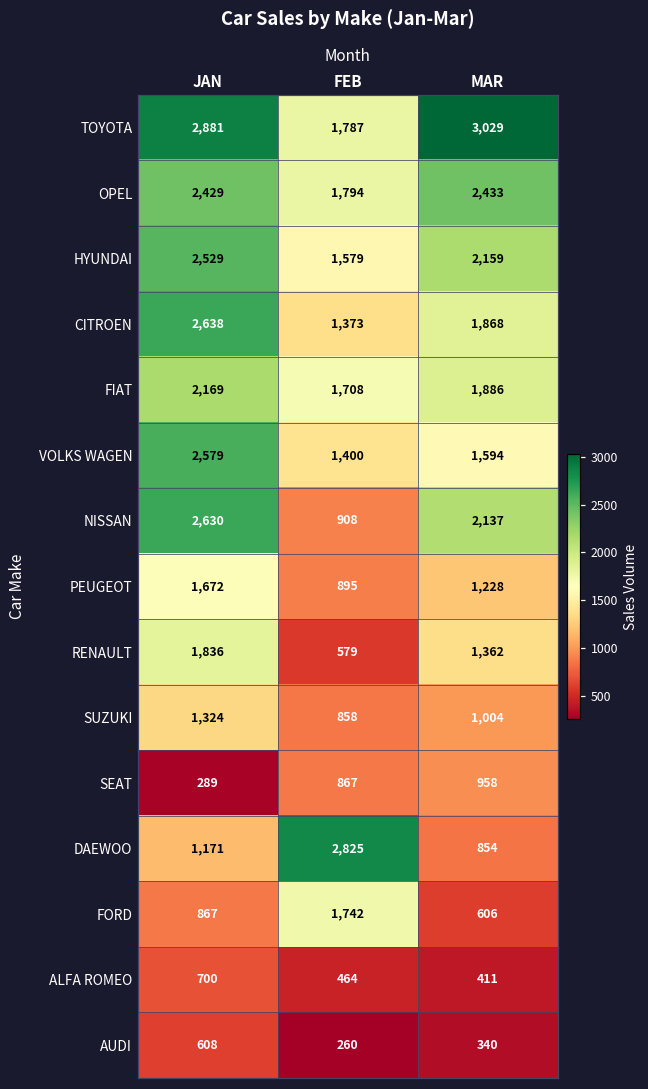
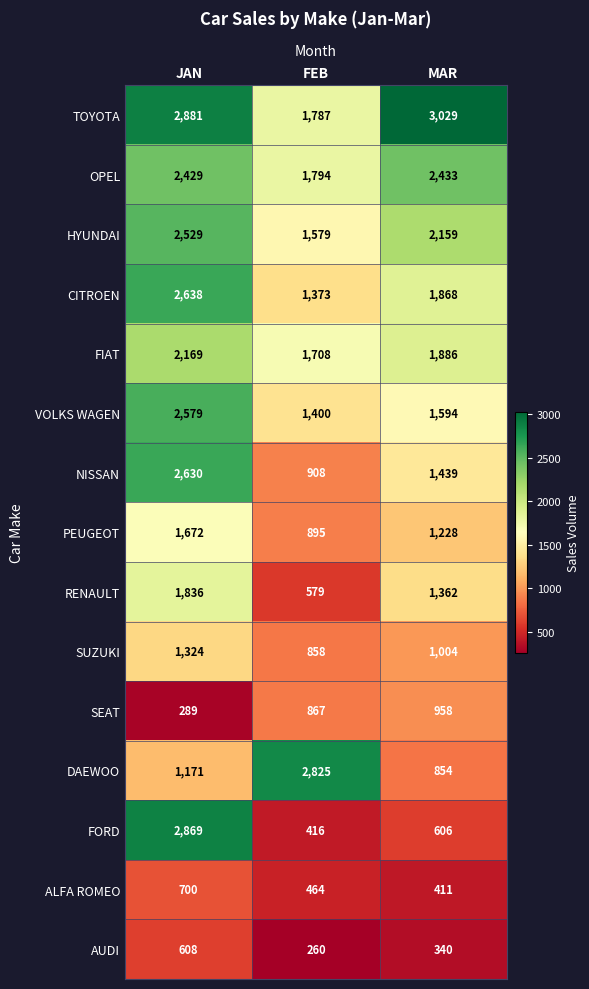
  {
    "TOYOTA": {
      "JAN": "2,881",
      "FEB": "1,787",
      "MAR": "3,029"
    },
    "OPEL": {
      "JAN": "2,429",
      "FEB": "1,794",
      "MAR": "2,433"
    },
    "HYUNDAI": {
      "JAN": "2,529",
      "FEB": "1,579",
      "MAR": "2,159"
    },
    "CITROEN": {
      "JAN": "2,638",
      "FEB": "1,373",
      "MAR": "1,868"
    },
    "FIAT": {
      "JAN": "2,169",
      "FEB": "1,708",
      "MAR": "1,886"
    },
    "VOLKS WAGEN": {
      "JAN": "2,579",
      "FEB": "1,400",
      "MAR": "1,594"
    },
    "NISSAN": {
      "JAN": "2,630",
      "FEB": "908",
-     "MAR": "2,137"
+     "MAR": "1,439"
    },
    "PEUGEOT": {
      "JAN": "1,672",
      "FEB": "895",
      "MAR": "1,228"
    },
    "RENAULT": {
      "JAN": "1,836",
      "FEB": "579",
      "MAR": "1,362"
    },
    "SUZUKI": {
      "JAN": "1,324",
      "FEB": "858",
      "MAR": "1,004"
    },
    "SEAT": {
      "JAN": "289",
      "FEB": "867",
      "MAR": "958"
    },
    "DAEWOO": {
      "JAN": "1,171",
      "FEB": "2,825",
      "MAR": "854"
    },
    "FORD": {
-     "JAN": "867",
-     "FEB": "1,742",
+     "JAN": "2,869",
+     "FEB": "416",
      "MAR": "606"
    },
    "ALFA ROMEO": {
      "JAN": "700",
      "FEB": "464",
      "MAR": "411"
    },
    "AUDI": {
      "JAN": "608",
      "FEB": "260",
      "MAR": "340"
    }
  }
